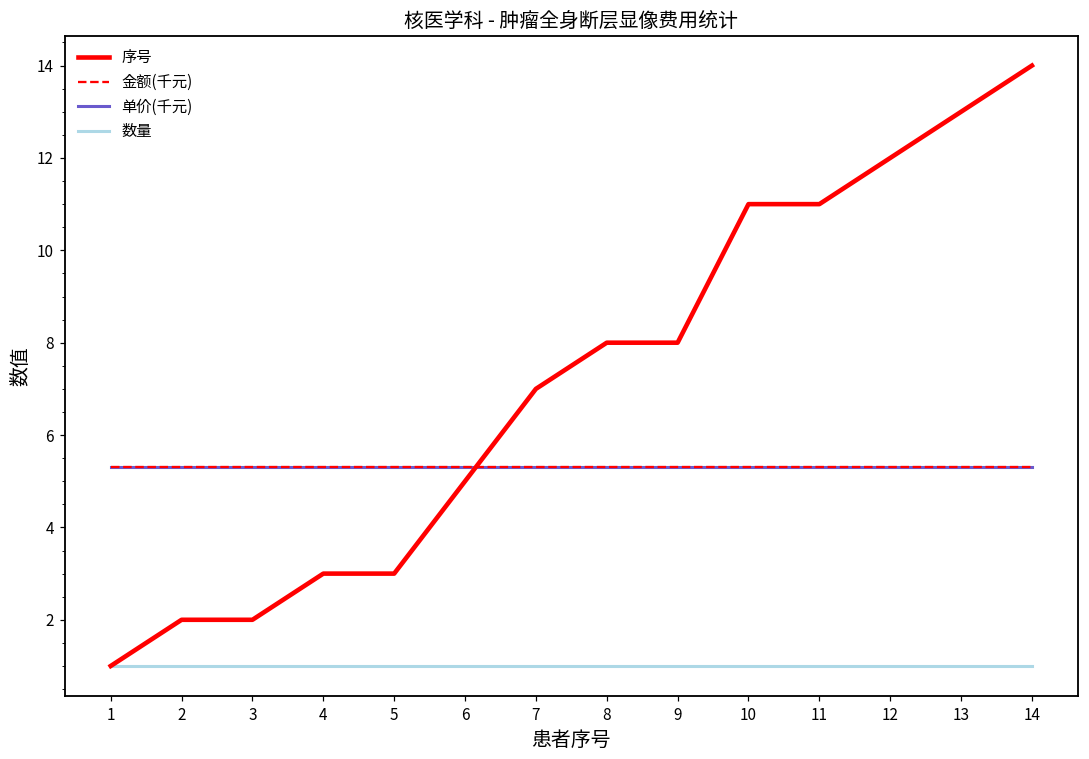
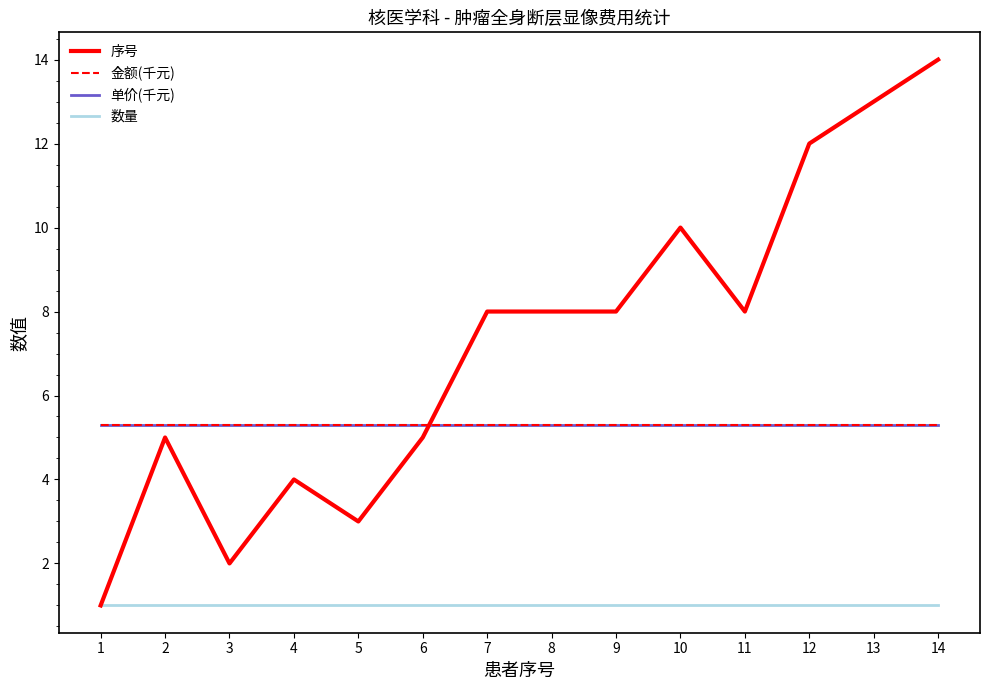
  {
    "序号": {
-     "2": 2,
+     "2": 5,
      "3": 2,
-     "4": 3,
+     "4": 4,
      "5": 3,
      "6": 5,
-     "7": 7,
+     "7": 8,
      "8": 8,
      "9": 8,
-     "10": 11,
-     "11": 11,
+     "10": 10,
+     "11": 8,
      "12": 12,
      "13": 13,
      "14": 14
    },
    "单价(千元)": {
      "1": 5.3,
      "2": 5.3,
      "3": 5.3,
      "4": 5.3,
      "5": 5.3,
      "6": 5.3,
      "7": 5.3,
      "8": 5.3,
      "9": 5.3,
      "10": 5.3,
      "11": 5.3,
      "12": 5.3,
      "13": 5.3,
      "14": 5.3
    },
    "数量": {
      "2": 1,
      "3": 1,
      "4": 1,
      "5": 1,
      "6": 1,
      "7": 1,
      "8": 1,
      "9": 1,
      "10": 1,
      "11": 1,
      "12": 1,
      "13": 1,
      "14": 1
    }
  }
